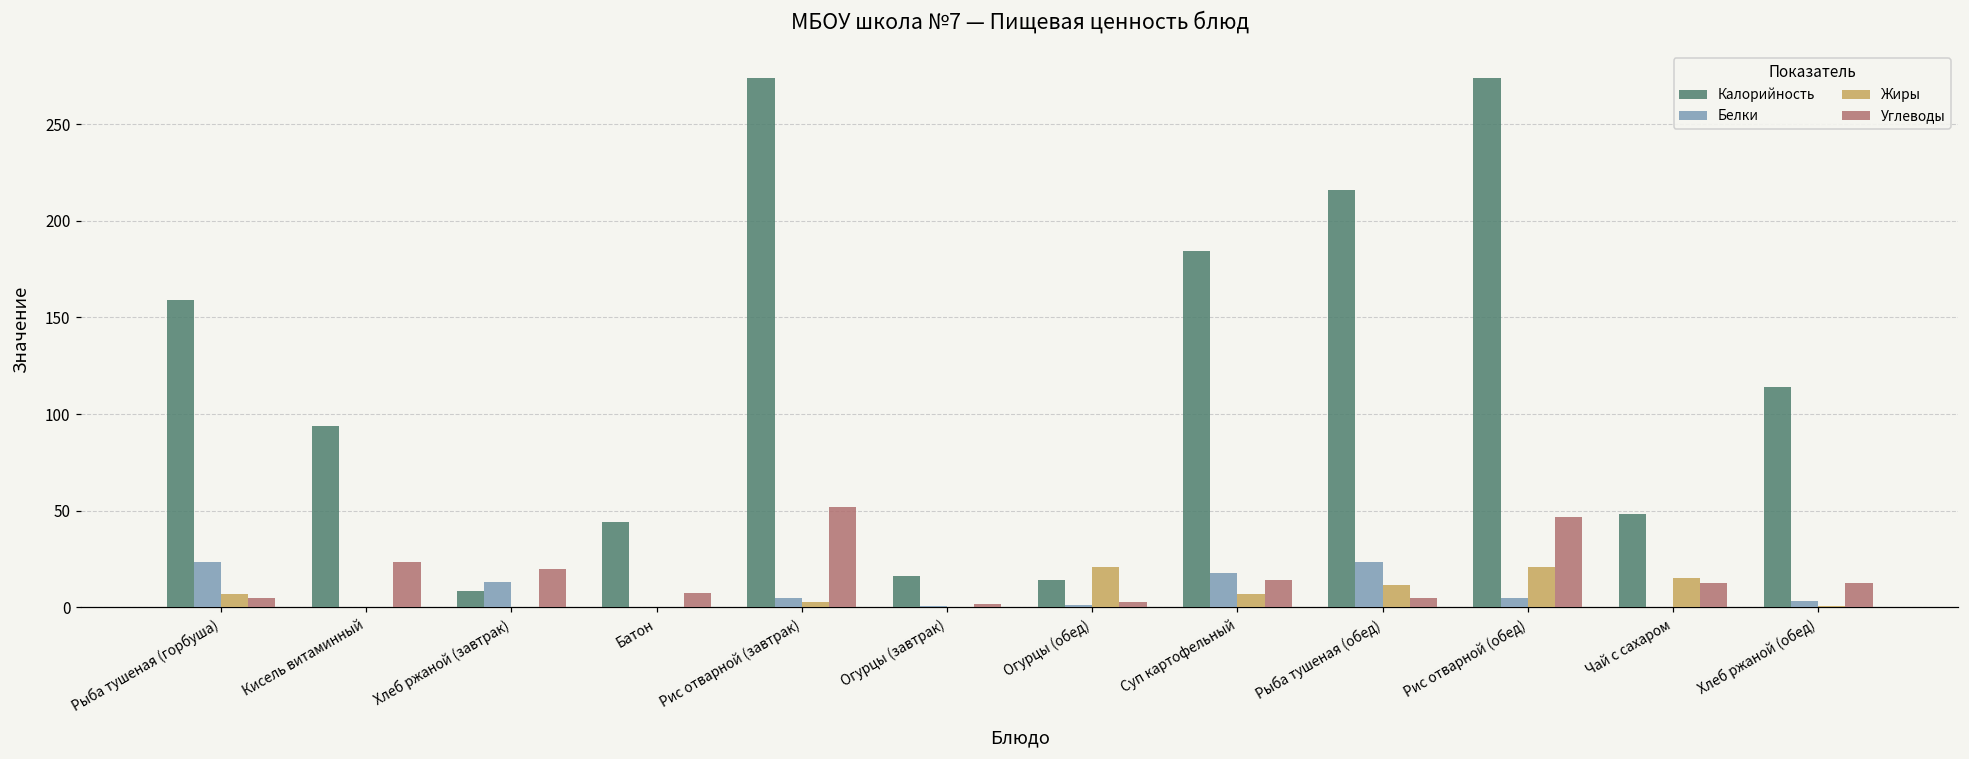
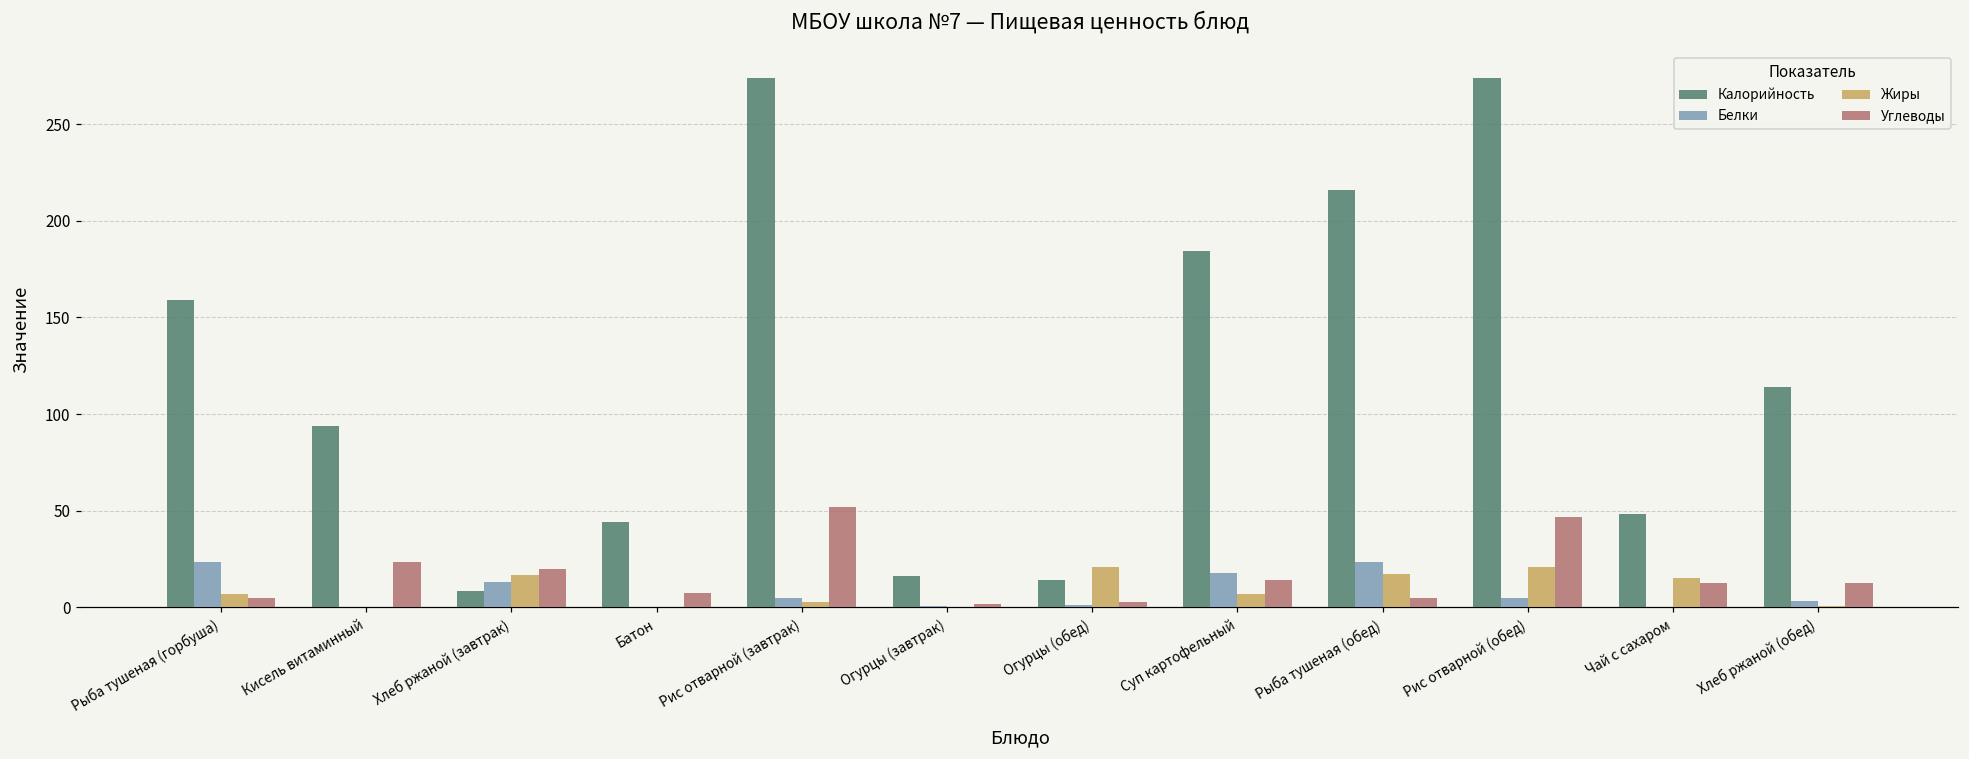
  {
    "Калорийность": {
      "Рыба тушеная (горбуша)": 159,
      "Кисель витаминный": 94,
      "Хлеб ржаной (завтрак)": 8,
      "Батон": 44,
      "Рис отварной (завтрак)": 274,
      "Огурцы (завтрак)": 16,
      "Огурцы (обед)": 14,
      "Суп картофельный": 185,
      "Рыба тушеная (обед)": 216,
      "Рис отварной (обед)": 274,
      "Чай с сахаром": 49,
      "Хлеб ржаной (обед)": 114
    },
    "Белки": {
      "Рыба тушеная (горбуша)": 23,
      "Хлеб ржаной (завтрак)": 13,
      "Рис отварной (завтрак)": 5,
      "Суп картофельный": 18,
      "Рыба тушеная (обед)": 23,
      "Рис отварной (обед)": 5,
      "Хлеб ржаной (обед)": 3
    },
    "Жиры": {
      "Рыба тушеная (горбуша)": 7,
      "Кисель витаминный": 0,
-     "Хлеб ржаной (завтрак)": 0,
+     "Хлеб ржаной (завтрак)": 17,
      "Рис отварной (завтрак)": 3,
      "Огурцы (обед)": 21,
      "Суп картофельный": 7,
-     "Рыба тушеная (обед)": 12,
+     "Рыба тушеная (обед)": 17,
      "Рис отварной (обед)": 21,
      "Чай с сахаром": 15
    },
    "Углеводы": {
      "Рыба тушеная (горбуша)": 5,
      "Кисель витаминный": 23,
      "Хлеб ржаной (завтрак)": 20,
      "Батон": 7,
      "Рис отварной (завтрак)": 52,
      "Огурцы (завтрак)": 2,
      "Огурцы (обед)": 3,
      "Суп картофельный": 14,
      "Рыба тушеная (обед)": 5,
      "Рис отварной (обед)": 47,
      "Чай с сахаром": 12,
      "Хлеб ржаной (обед)": 12
    }
  }
